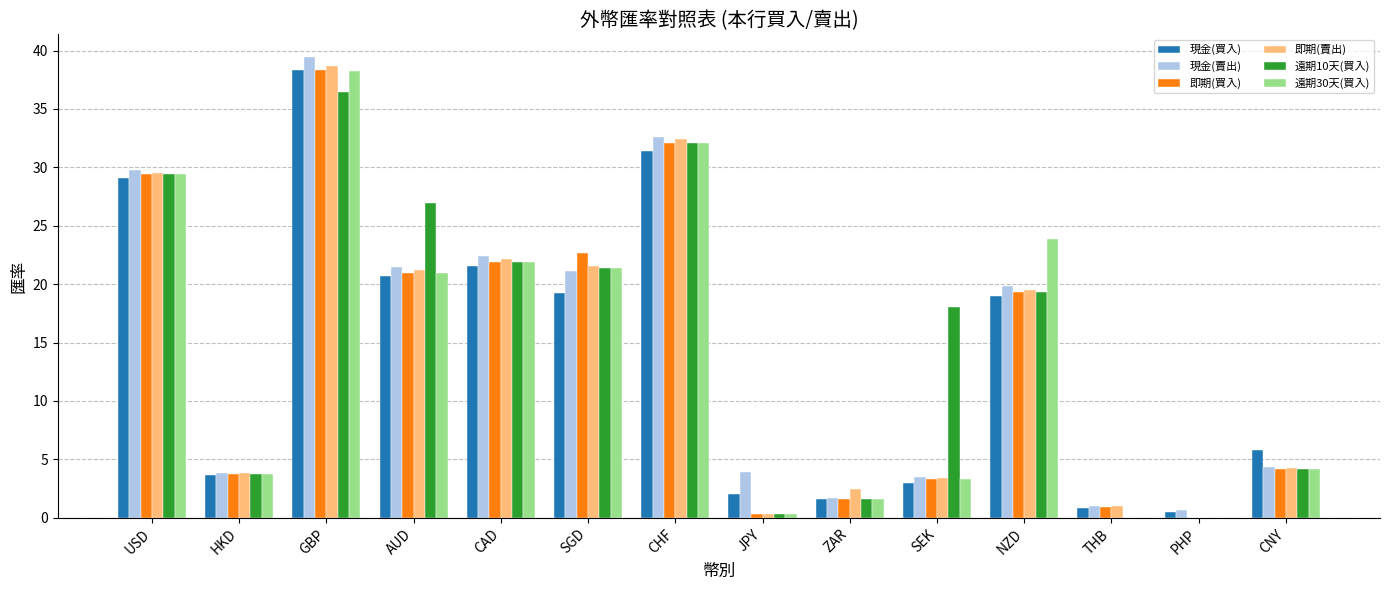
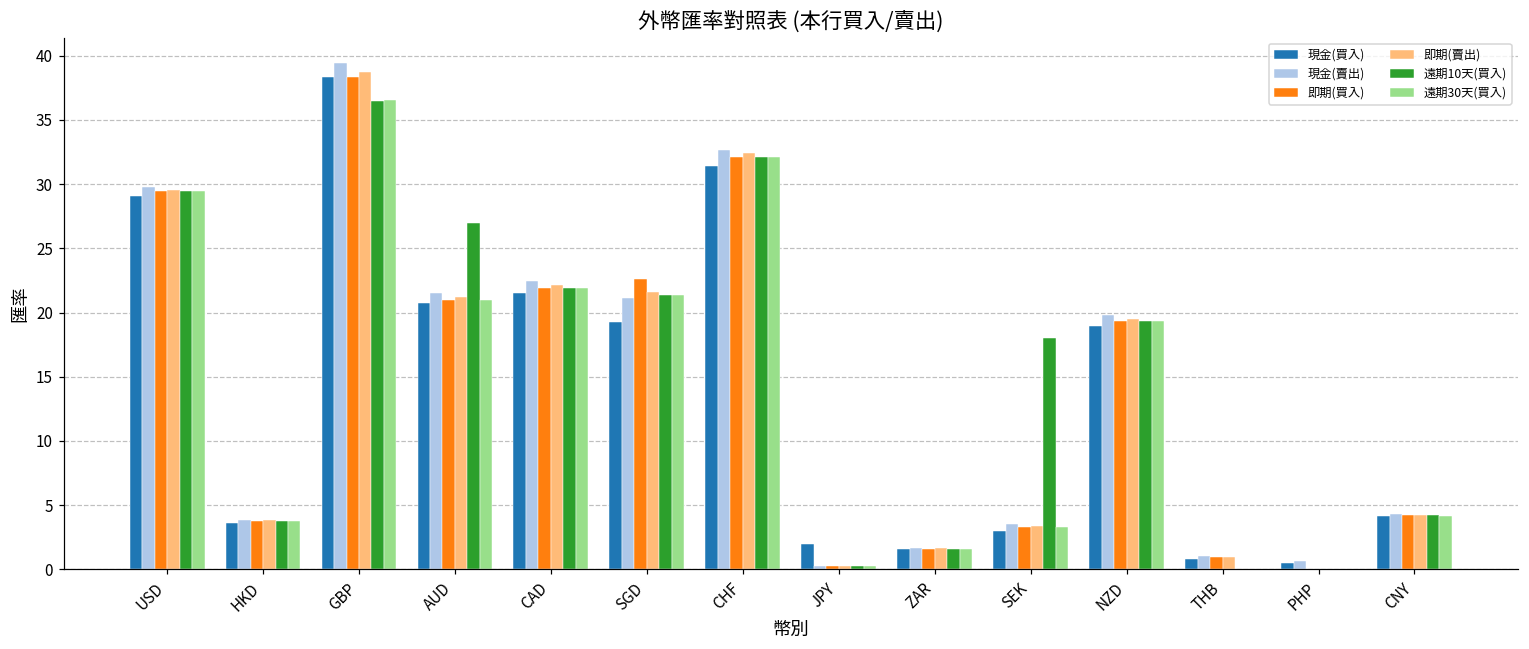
  {
    "現金(買入)": {
      "USD": 29.1,
      "HKD": 3.6,
      "GBP": 38.3,
      "AUD": 20.7,
      "CAD": 21.5,
      "SGD": 19.3,
      "CHF": 31.4,
      "JPY": 2.0,
      "ZAR": 1.6,
      "SEK": 3.0,
      "NZD": 19.0,
      "THB": 0.8,
      "PHP": 0.5,
-     "CNY": 5.8
+     "CNY": 4.1
    },
    "現金(賣出)": {
      "USD": 29.8,
      "HKD": 3.9,
      "GBP": 39.4,
      "AUD": 21.5,
      "CAD": 22.4,
      "SGD": 21.1,
      "CHF": 32.6,
-     "JPY": 3.9,
+     "JPY": 0.3,
      "ZAR": 1.7,
      "SEK": 3.5,
      "NZD": 19.8,
      "THB": 1.0,
      "PHP": 0.7,
      "CNY": 4.3
    },
    "即期(買入)": {
      "USD": 29.4,
      "HKD": 3.8,
      "GBP": 38.3,
      "AUD": 21.0,
      "CAD": 21.9,
      "SGD": 22.6,
      "CHF": 32.1,
      "JPY": 0.3,
      "ZAR": 1.6,
      "SEK": 3.3,
      "NZD": 19.3,
      "THB": 0.9,
      "PHP": 0.0,
      "CNY": 4.2
    },
    "即期(賣出)": {
      "USD": 29.5,
      "HKD": 3.8,
      "GBP": 38.7,
      "AUD": 21.2,
      "CAD": 22.1,
      "SGD": 21.6,
      "CHF": 32.4,
      "JPY": 0.3,
-     "ZAR": 2.4,
+     "ZAR": 1.7,
      "SEK": 3.4,
      "NZD": 19.5,
      "THB": 1.0,
      "PHP": 0.0,
      "CNY": 4.3
    },
    "遠期10天(買入)": {
      "USD": 29.4,
      "HKD": 3.8,
      "GBP": 36.5,
      "AUD": 27.0,
      "CAD": 21.9,
      "SGD": 21.4,
      "CHF": 32.1,
      "JPY": 0.3,
      "ZAR": 1.6,
      "SEK": 18.0,
      "NZD": 19.3,
      "THB": 0.0,
      "PHP": 0.0,
      "CNY": 4.2
    },
    "遠期30天(買入)": {
      "USD": 29.4,
      "HKD": 3.8,
-     "GBP": 38.3,
+     "GBP": 36.6,
      "AUD": 21.0,
      "CAD": 21.9,
      "SGD": 21.4,
      "CHF": 32.1,
      "JPY": 0.3,
      "ZAR": 1.6,
      "SEK": 3.3,
-     "NZD": 23.9,
+     "NZD": 19.3,
      "THB": 0.0,
      "PHP": 0.0,
      "CNY": 4.2
    }
  }
